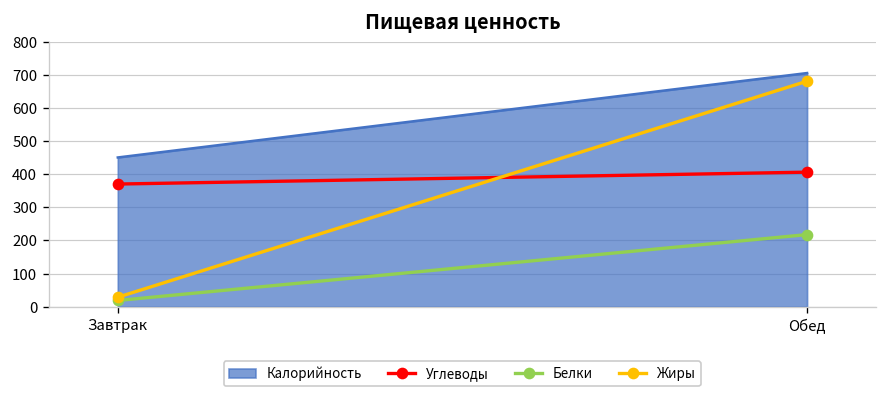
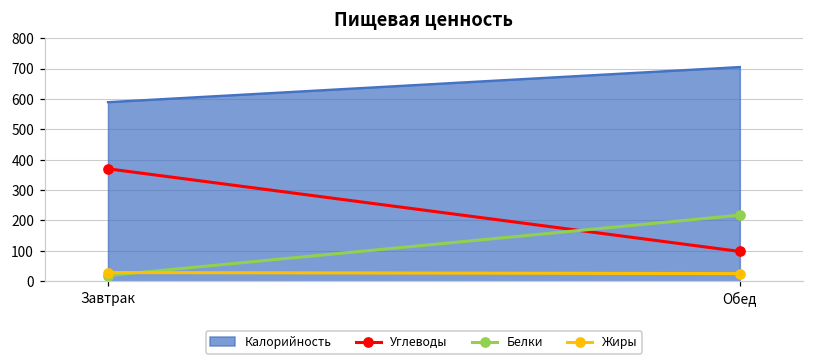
  {
    "Калорийность": {
-     "Завтрак": 450,
+     "Завтрак": 590,
      "Обед": 710
    },
    "Углеводы": {
      "Завтрак": 370,
-     "Обед": 410
+     "Обед": 100
    },
    "Белки": {
      "Завтрак": 20,
      "Обед": 220
    },
    "Жиры": {
      "Завтрак": 30,
-     "Обед": 680
+     "Обед": 30
    }
  }
